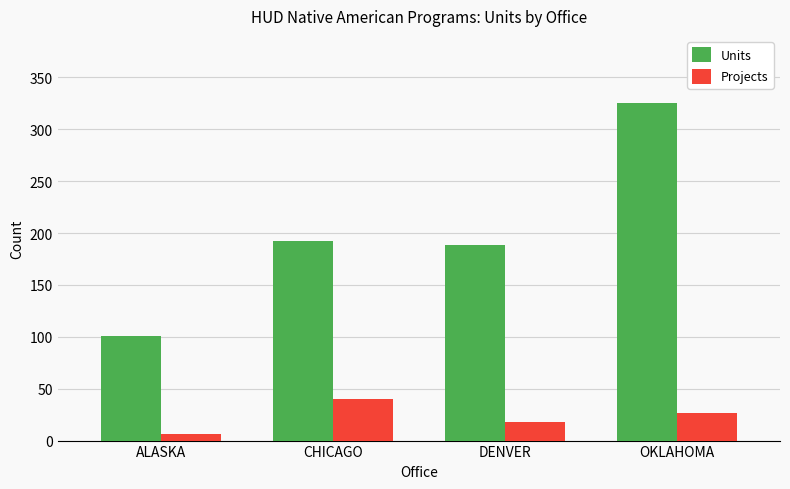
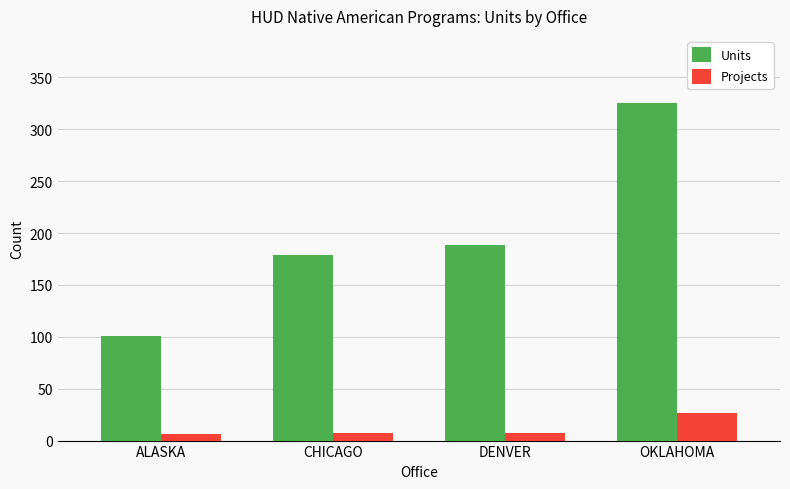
  {
    "Units": {
      "ALASKA": 101,
-     "CHICAGO": 192,
+     "CHICAGO": 179,
      "DENVER": 188,
      "OKLAHOMA": 325
    },
    "Projects": {
      "ALASKA": 6,
-     "CHICAGO": 40,
-     "DENVER": 18,
+     "CHICAGO": 7,
+     "DENVER": 7,
      "OKLAHOMA": 27
    }
  }
